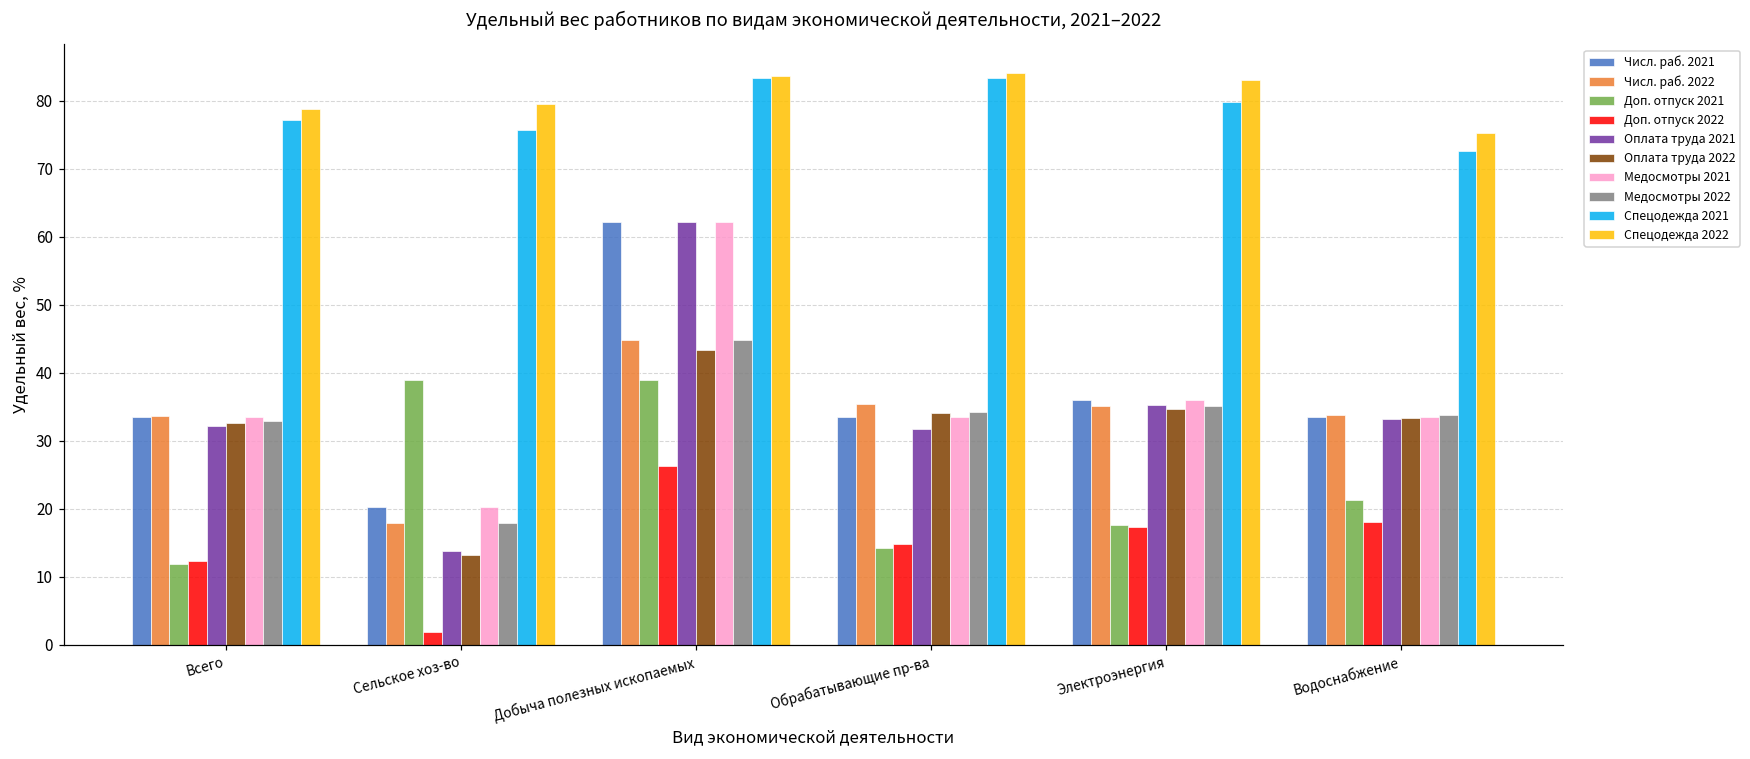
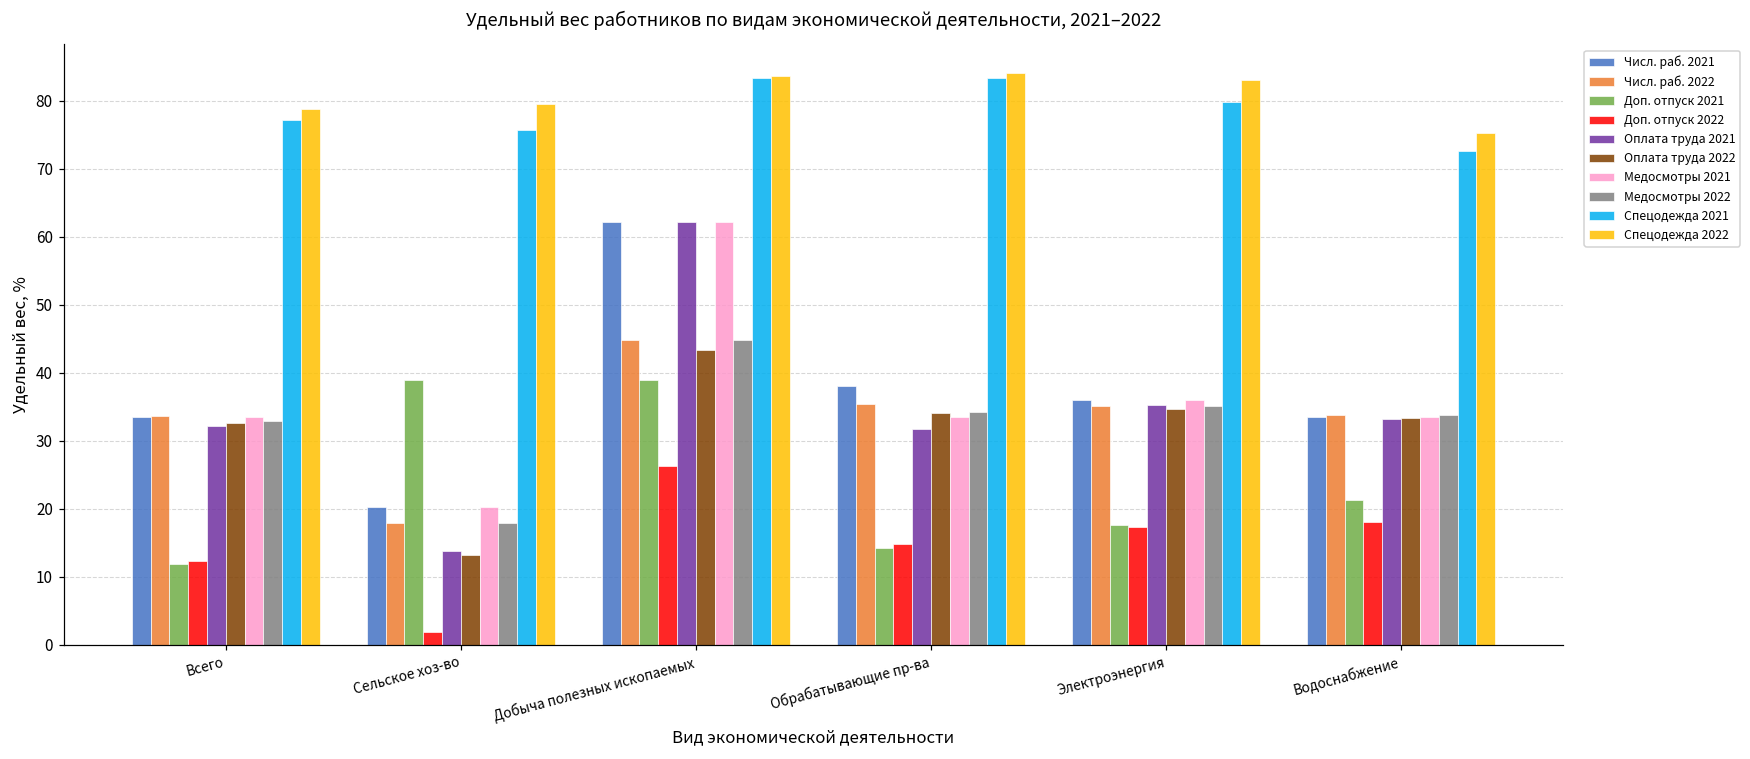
  {
    "Числ. раб. 2021": {
      "Всего": 33,
      "Сельское хоз-во": 20,
      "Добыча полезных ископаемых": 62,
-     "Обрабатывающие пр-ва": 33,
+     "Обрабатывающие пр-ва": 38,
      "Электроэнергия": 36,
      "Водоснабжение": 33
    },
    "Числ. раб. 2022": {
      "Всего": 34,
      "Сельское хоз-во": 18,
      "Добыча полезных ископаемых": 45,
      "Обрабатывающие пр-ва": 35,
      "Электроэнергия": 35,
      "Водоснабжение": 34
    },
    "Доп. отпуск 2021": {
      "Всего": 12,
      "Сельское хоз-во": 39,
      "Добыча полезных ископаемых": 39,
      "Обрабатывающие пр-ва": 14,
      "Электроэнергия": 18,
      "Водоснабжение": 21
    },
    "Доп. отпуск 2022": {
      "Всего": 12,
      "Сельское хоз-во": 2,
      "Добыча полезных ископаемых": 26,
      "Обрабатывающие пр-ва": 15,
      "Электроэнергия": 17,
      "Водоснабжение": 18
    },
    "Оплата труда 2021": {
      "Всего": 32,
      "Сельское хоз-во": 14,
      "Добыча полезных ископаемых": 62,
      "Обрабатывающие пр-ва": 32,
      "Электроэнергия": 35,
      "Водоснабжение": 33
    },
    "Оплата труда 2022": {
      "Всего": 33,
      "Сельское хоз-во": 13,
      "Добыча полезных ископаемых": 43,
      "Обрабатывающие пр-ва": 34,
      "Электроэнергия": 35,
      "Водоснабжение": 33
    },
    "Медосмотры 2021": {
      "Всего": 33,
      "Сельское хоз-во": 20,
      "Добыча полезных ископаемых": 62,
      "Обрабатывающие пр-ва": 33,
      "Электроэнергия": 36,
      "Водоснабжение": 33
    },
    "Медосмотры 2022": {
      "Всего": 33,
      "Сельское хоз-во": 18,
      "Добыча полезных ископаемых": 45,
      "Обрабатывающие пр-ва": 34,
      "Электроэнергия": 35,
      "Водоснабжение": 34
    },
    "Спецодежда 2021": {
      "Всего": 77,
      "Сельское хоз-во": 76,
      "Добыча полезных ископаемых": 83,
      "Обрабатывающие пр-ва": 83,
      "Электроэнергия": 80,
      "Водоснабжение": 73
    },
    "Спецодежда 2022": {
      "Всего": 79,
      "Сельское хоз-во": 79,
      "Добыча полезных ископаемых": 84,
      "Обрабатывающие пр-ва": 84,
      "Электроэнергия": 83,
      "Водоснабжение": 75
    }
  }
